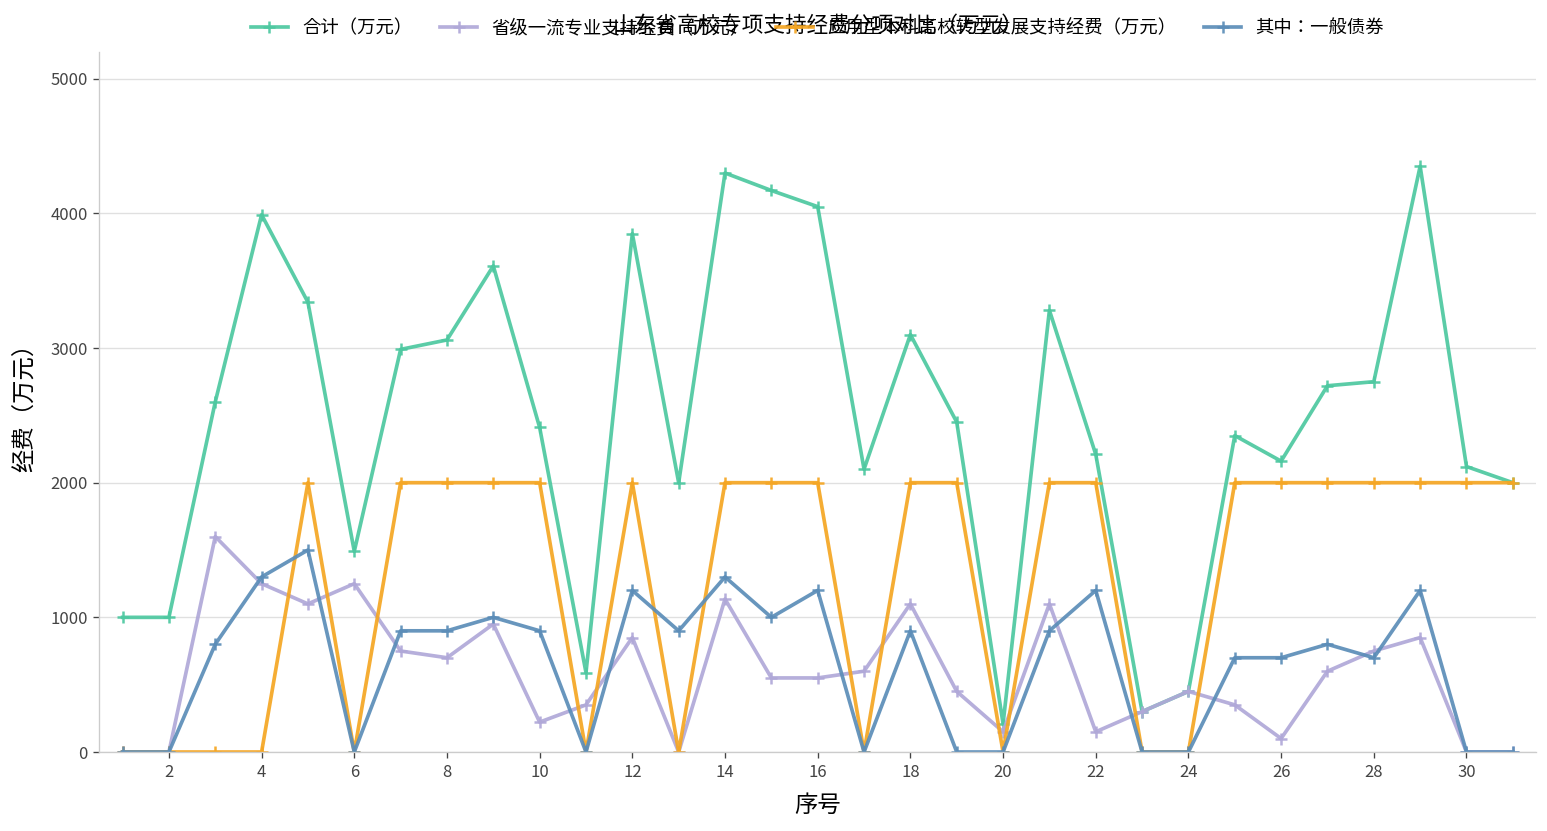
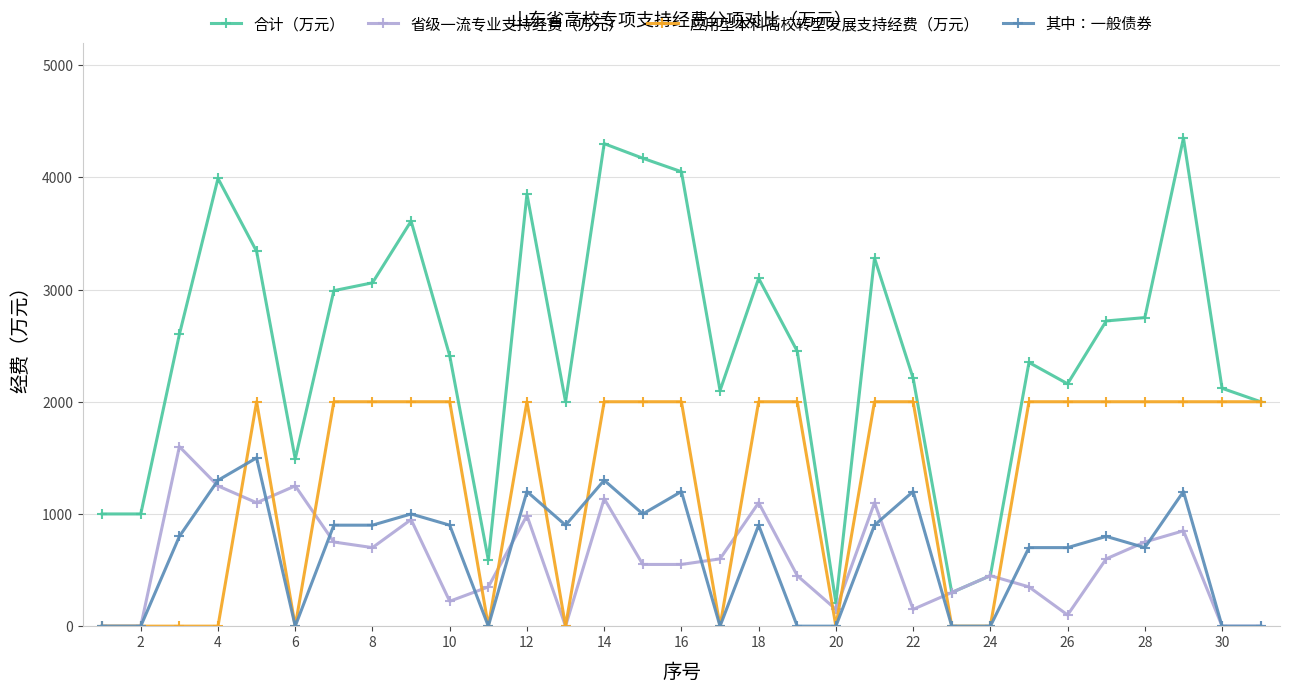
  {
    "合计（万元）": {
      "2": 1000,
      "4": 3990,
      "6": 1490,
      "8": 3060,
      "10": 2410,
      "12": 3850,
      "14": 4300,
      "16": 4050,
      "18": 3100,
      "20": 210,
      "22": 2210,
      "26": 2160,
      "28": 2750,
      "30": 2120
    },
    "省级一流专业支持经费（万元）": {
      "4": 1250,
      "6": 1250,
      "8": 700,
      "10": 220,
-     "12": 850,
+     "12": 990,
      "14": 1140,
      "16": 550,
      "18": 1100,
      "20": 150,
      "22": 150,
      "26": 100,
      "28": 750
    },
    "应用型本科高校转型发展支持经费（万元）": {
      "4": 0,
      "8": 2000,
      "10": 2000,
      "12": 2000,
      "14": 2000,
      "16": 2000,
      "18": 2000,
      "22": 2000,
      "26": 2000,
      "28": 2000,
      "30": 2000
    },
    "其中：一般债券": {
      "4": 1300,
      "8": 900,
      "10": 900,
      "12": 1200,
      "14": 1300,
      "16": 1200,
      "18": 900,
      "22": 1200,
      "26": 700,
      "28": 700
    }
  }
